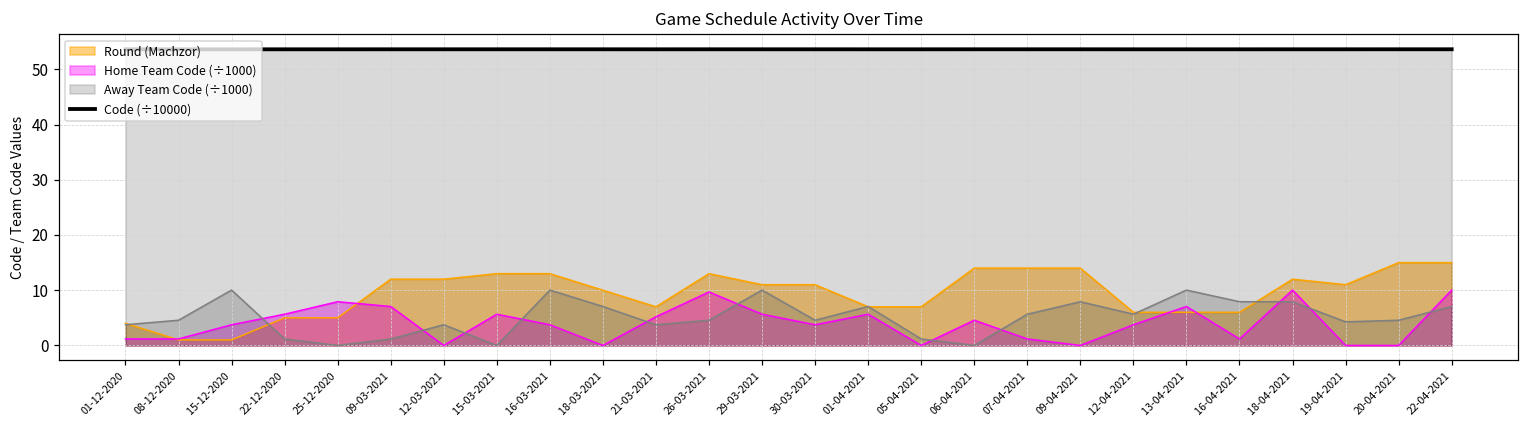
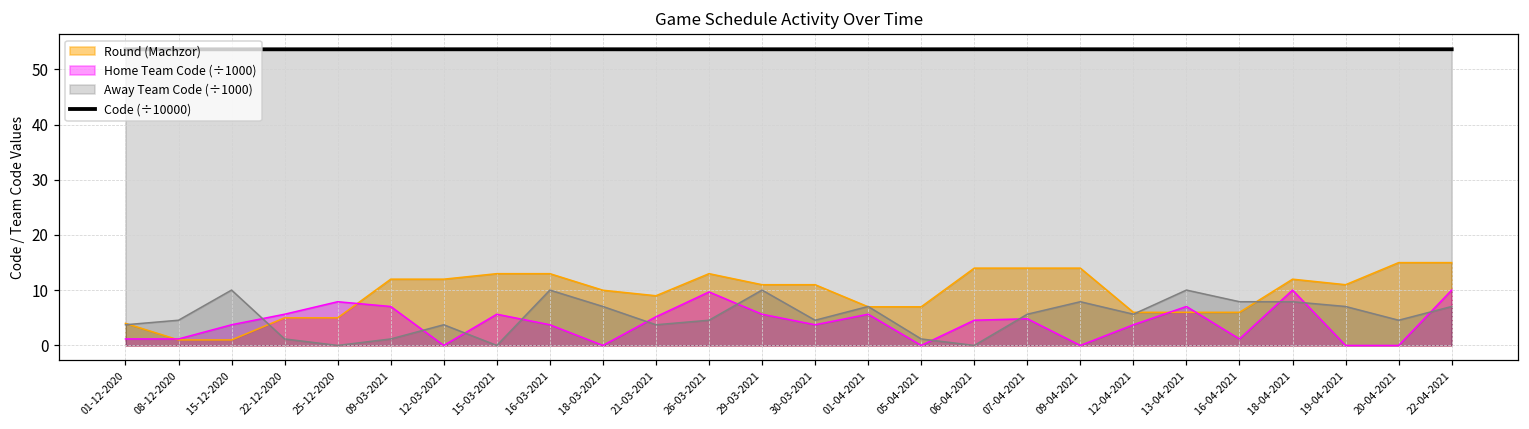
  {
    "Round (Machzor)": {
      "15-12-2020": 1,
      "22-12-2020": 5,
      "25-12-2020": 5,
      "09-03-2021": 12,
      "12-03-2021": 12,
      "15-03-2021": 13,
      "16-03-2021": 13,
      "18-03-2021": 10,
-     "21-03-2021": 7,
+     "21-03-2021": 9,
      "26-03-2021": 13,
      "29-03-2021": 11,
      "30-03-2021": 11,
      "05-04-2021": 7,
      "06-04-2021": 14,
      "07-04-2021": 14,
      "09-04-2021": 14,
      "13-04-2021": 6,
      "16-04-2021": 6,
      "18-04-2021": 12,
      "19-04-2021": 11,
      "20-04-2021": 15,
      "22-04-2021": 15
    },
    "Home Team Code (÷1000)": {
      "01-12-2020": 1,
      "15-12-2020": 4,
      "22-12-2020": 6,
      "25-12-2020": 8,
      "09-03-2021": 7,
      "12-03-2021": 0,
      "15-03-2021": 6,
      "16-03-2021": 4,
      "18-03-2021": 0,
      "21-03-2021": 5,
      "26-03-2021": 10,
      "29-03-2021": 6,
      "30-03-2021": 4,
      "01-04-2021": 6,
      "05-04-2021": 0,
      "06-04-2021": 5,
-     "07-04-2021": 1,
+     "07-04-2021": 5,
      "09-04-2021": 0,
      "12-04-2021": 4,
      "13-04-2021": 7,
      "16-04-2021": 1,
      "18-04-2021": 10,
      "19-04-2021": 0,
      "20-04-2021": 0,
      "22-04-2021": 10
    },
    "Away Team Code (÷1000)": {
      "08-12-2020": 5,
      "15-12-2020": 10,
      "22-12-2020": 1,
      "25-12-2020": 0,
      "09-03-2021": 1,
      "12-03-2021": 4,
      "15-03-2021": 0,
      "16-03-2021": 10,
      "18-03-2021": 7,
      "21-03-2021": 4,
      "26-03-2021": 5,
      "29-03-2021": 10,
      "30-03-2021": 5,
      "05-04-2021": 1,
      "06-04-2021": 0,
      "07-04-2021": 6,
      "09-04-2021": 8,
      "13-04-2021": 10,
      "16-04-2021": 8,
      "18-04-2021": 8,
-     "19-04-2021": 4,
+     "19-04-2021": 7,
      "20-04-2021": 5,
      "22-04-2021": 7
    },
    "Code (÷10000)": {
      "22-12-2020": 54,
      "25-12-2020": 54,
      "09-03-2021": 54,
      "12-03-2021": 54,
      "15-03-2021": 54,
      "16-03-2021": 54,
      "18-03-2021": 54,
      "21-03-2021": 54,
      "26-03-2021": 54,
      "29-03-2021": 54,
      "30-03-2021": 54,
      "01-04-2021": 54,
      "05-04-2021": 54,
      "06-04-2021": 54,
      "07-04-2021": 54,
      "09-04-2021": 54,
      "12-04-2021": 54,
      "13-04-2021": 54,
      "16-04-2021": 54,
      "18-04-2021": 54,
      "19-04-2021": 54,
      "20-04-2021": 54,
      "22-04-2021": 54
    }
  }
